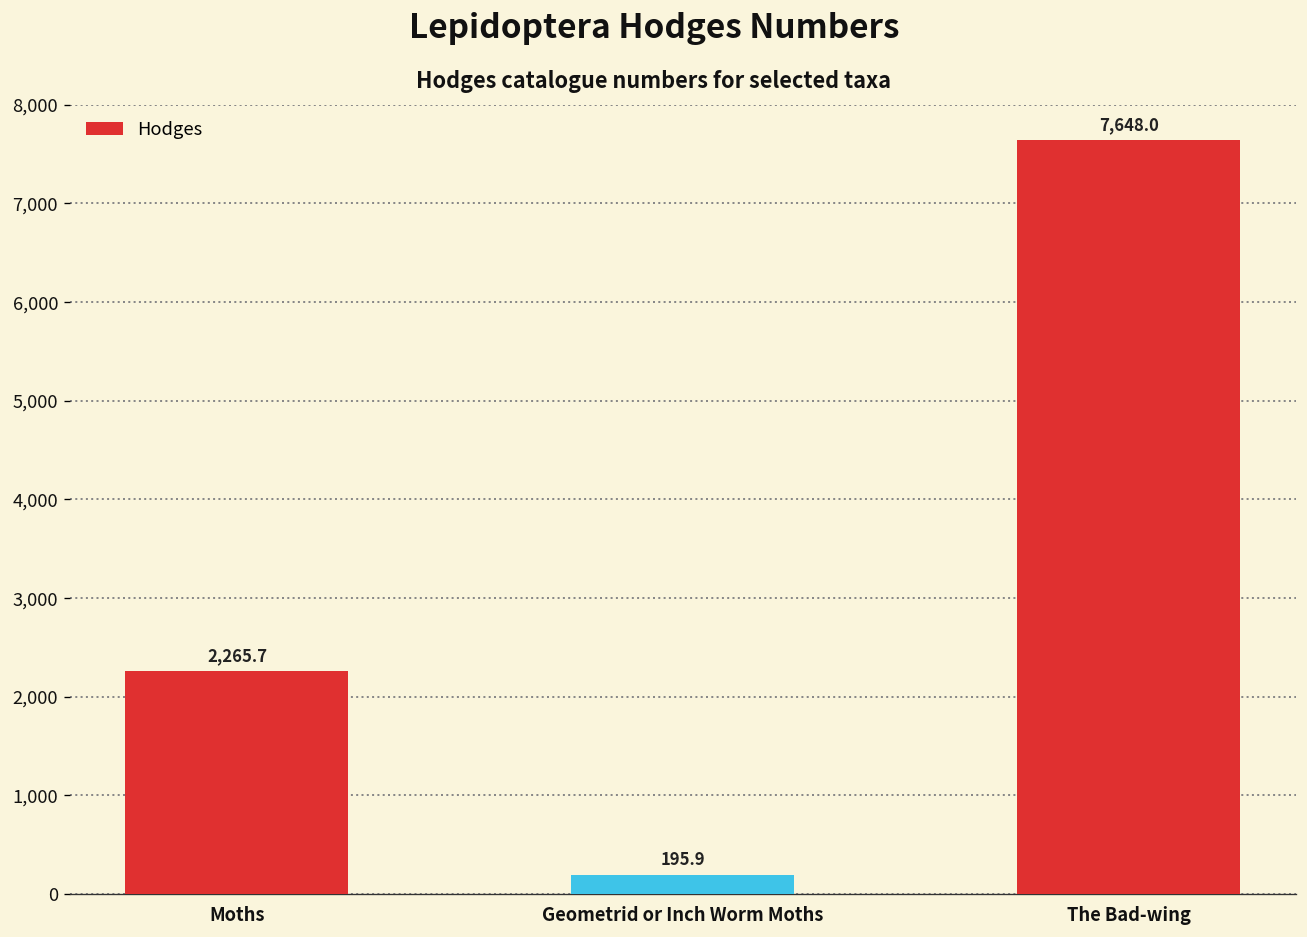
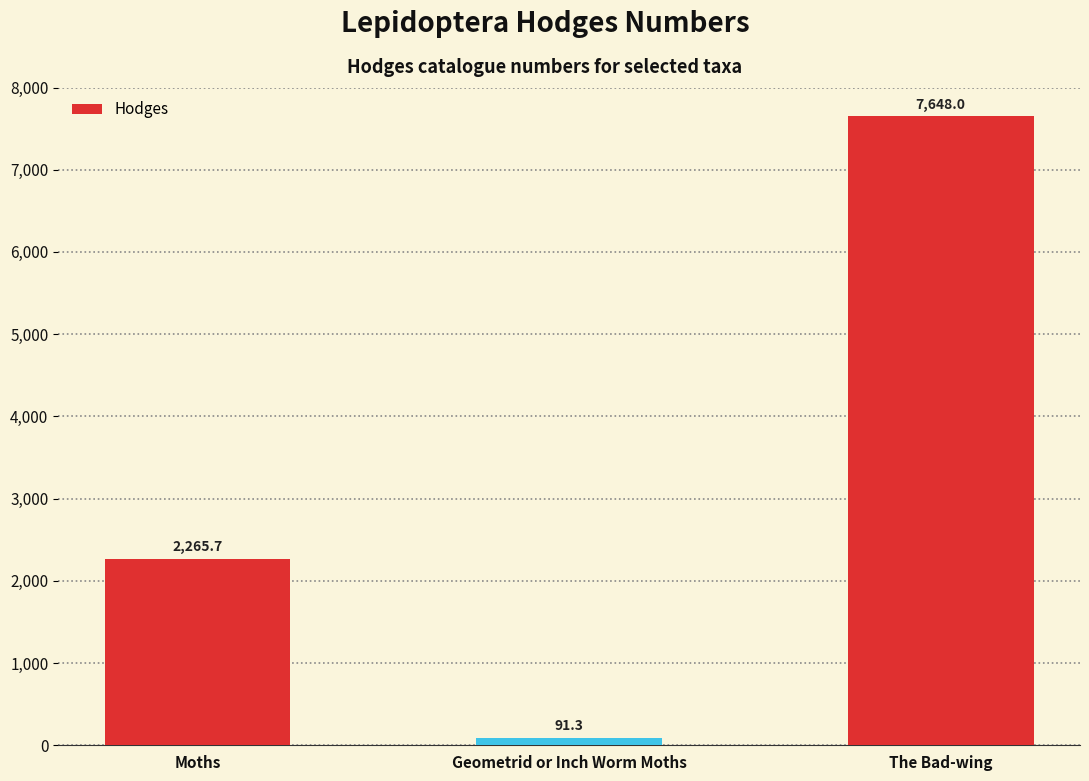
  {
    "Moths": "2,265.7",
-   "Geometrid or Inch Worm Moths": "195.9",
+   "Geometrid or Inch Worm Moths": "91.3",
    "The Bad-wing": "7,648.0"
  }
